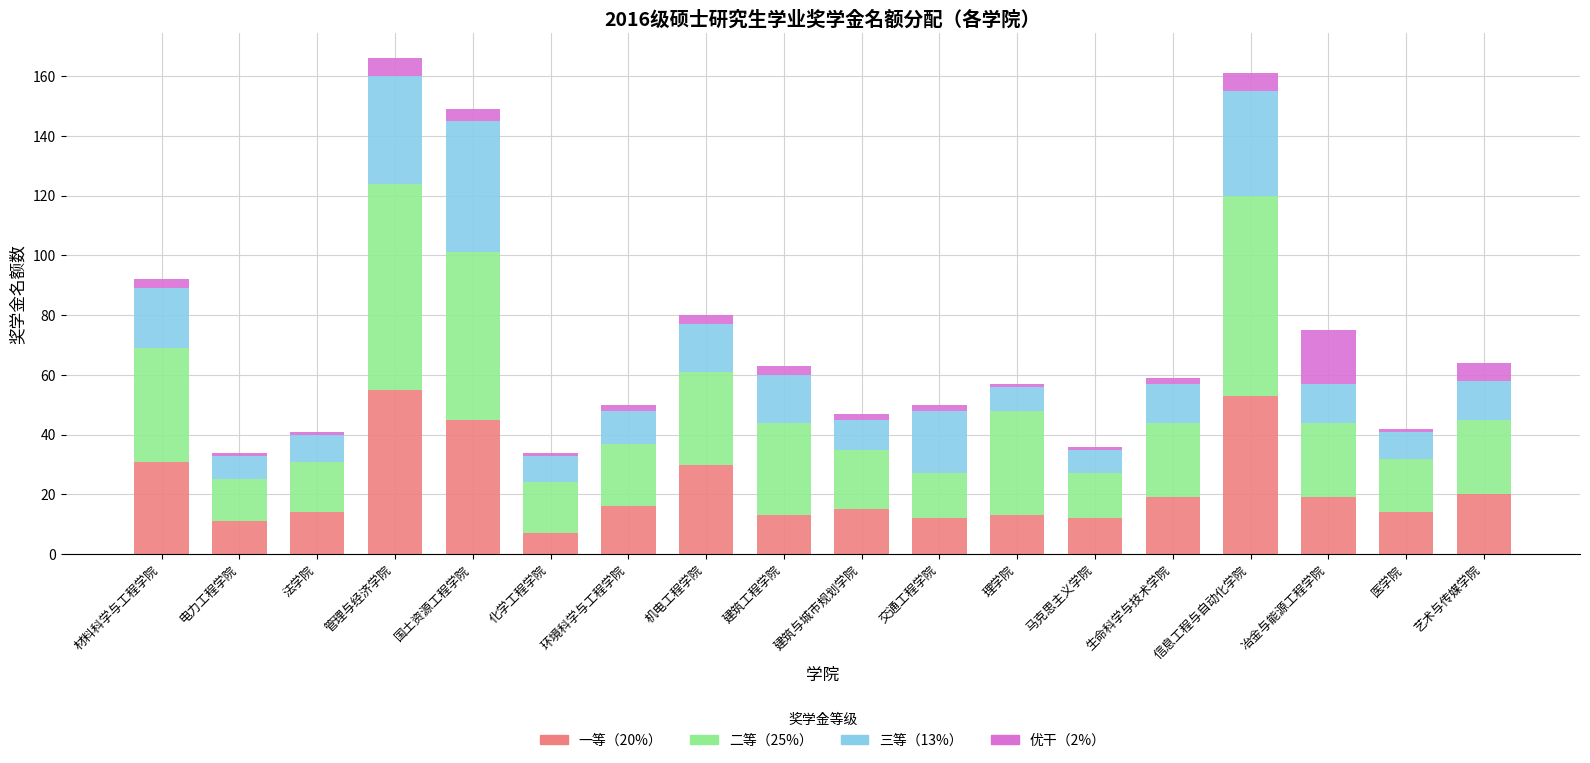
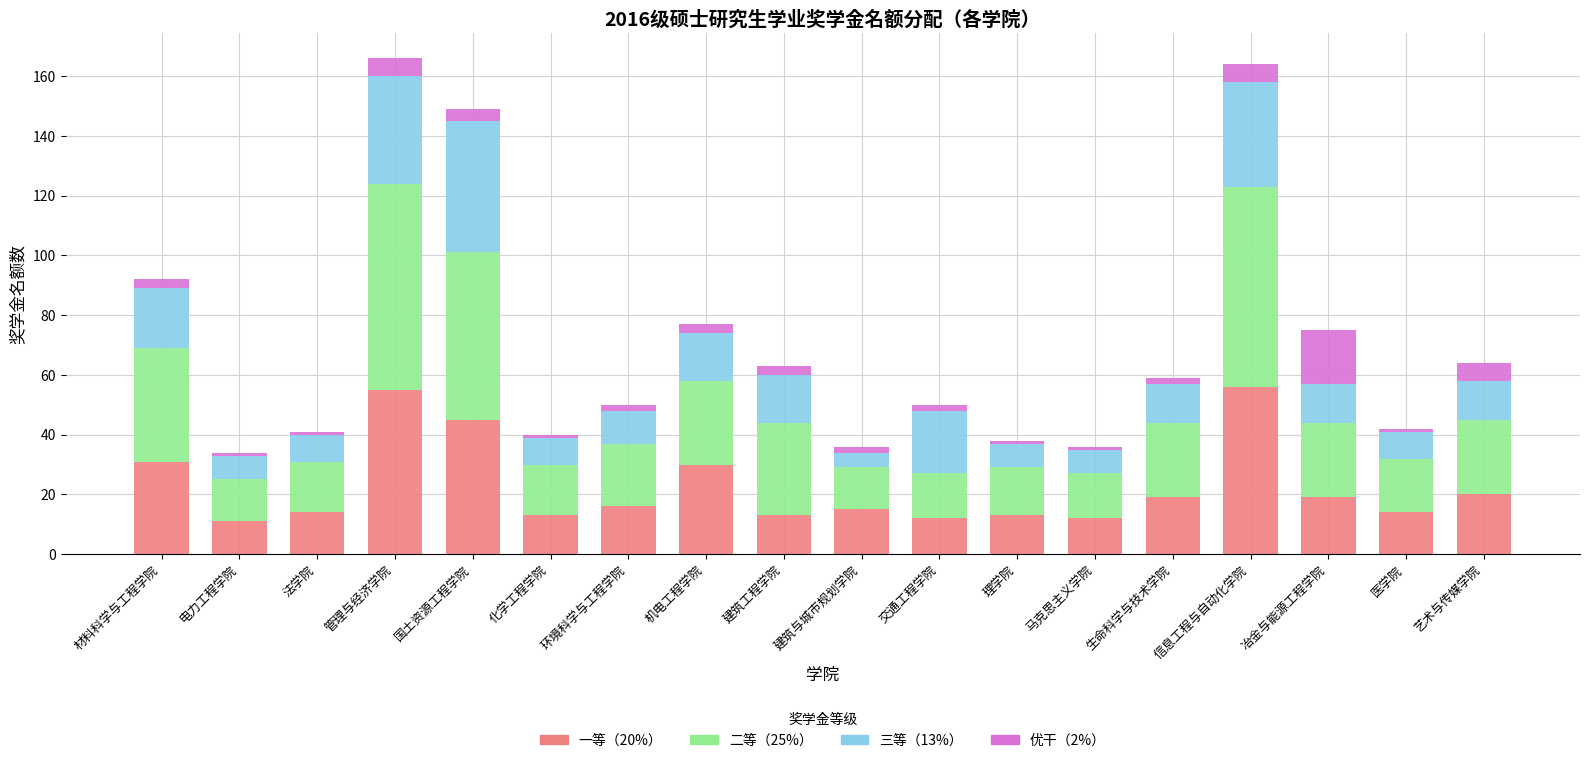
  {
    "一等（20%）": {
      "材料科学与工程学院": 31,
      "电力工程学院": 11,
      "法学院": 14,
      "管理与经济学院": 55,
      "国土资源工程学院": 45,
-     "化学工程学院": 7,
+     "化学工程学院": 13,
      "环境科学与工程学院": 16,
      "机电工程学院": 30,
      "建筑工程学院": 13,
      "建筑与城市规划学院": 15,
      "交通工程学院": 12,
      "理学院": 13,
      "马克思主义学院": 12,
      "生命科学与技术学院": 19,
-     "信息工程与自动化学院": 53,
+     "信息工程与自动化学院": 56,
      "冶金与能源工程学院": 19,
      "医学院": 14,
      "艺术与传媒学院": 20
    },
    "二等（25%）": {
      "材料科学与工程学院": 38,
      "电力工程学院": 14,
      "法学院": 17,
      "管理与经济学院": 69,
      "国土资源工程学院": 56,
      "化学工程学院": 17,
      "环境科学与工程学院": 21,
-     "机电工程学院": 31,
+     "机电工程学院": 28,
      "建筑工程学院": 31,
-     "建筑与城市规划学院": 20,
+     "建筑与城市规划学院": 14,
      "交通工程学院": 15,
-     "理学院": 35,
+     "理学院": 16,
      "马克思主义学院": 15,
      "生命科学与技术学院": 25,
      "信息工程与自动化学院": 67,
      "冶金与能源工程学院": 25,
      "医学院": 18,
      "艺术与传媒学院": 25
    },
    "三等（13%）": {
      "材料科学与工程学院": 20,
      "电力工程学院": 8,
      "法学院": 9,
      "管理与经济学院": 36,
      "国土资源工程学院": 44,
      "化学工程学院": 9,
      "环境科学与工程学院": 11,
      "机电工程学院": 16,
      "建筑工程学院": 16,
-     "建筑与城市规划学院": 10,
+     "建筑与城市规划学院": 5,
      "交通工程学院": 21,
      "理学院": 8,
      "马克思主义学院": 8,
      "生命科学与技术学院": 13,
      "信息工程与自动化学院": 35,
      "冶金与能源工程学院": 13,
      "医学院": 9,
      "艺术与传媒学院": 13
    },
    "优干（2%）": {
      "材料科学与工程学院": 3,
      "电力工程学院": 1,
      "法学院": 1,
      "管理与经济学院": 6,
      "国土资源工程学院": 4,
      "化学工程学院": 1,
      "环境科学与工程学院": 2,
      "机电工程学院": 3,
      "建筑工程学院": 3,
      "建筑与城市规划学院": 2,
      "交通工程学院": 2,
      "理学院": 1,
      "马克思主义学院": 1,
      "生命科学与技术学院": 2,
      "信息工程与自动化学院": 6,
      "冶金与能源工程学院": 18,
      "医学院": 1,
      "艺术与传媒学院": 6
    }
  }
